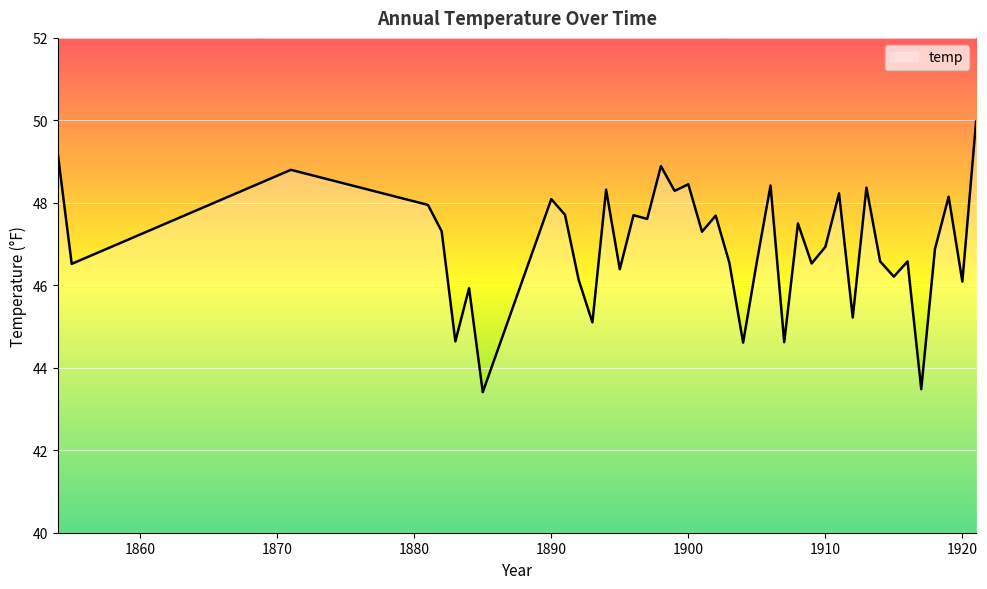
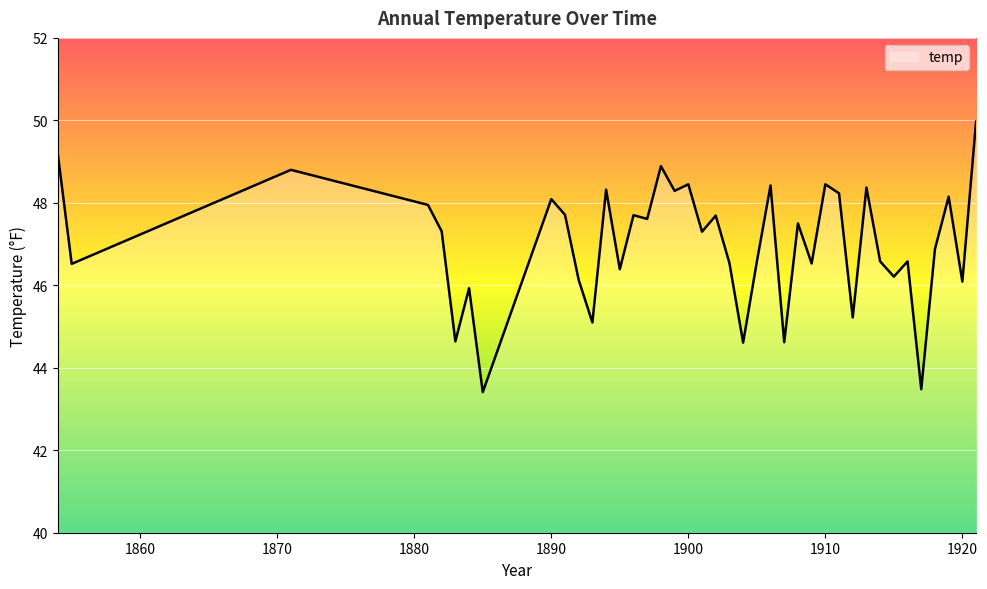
  {
    "1890": 48.1,
    "1900": 48.5,
-   "1910": 46.9,
+   "1910": 48.5,
    "1920": 46.1
  }
